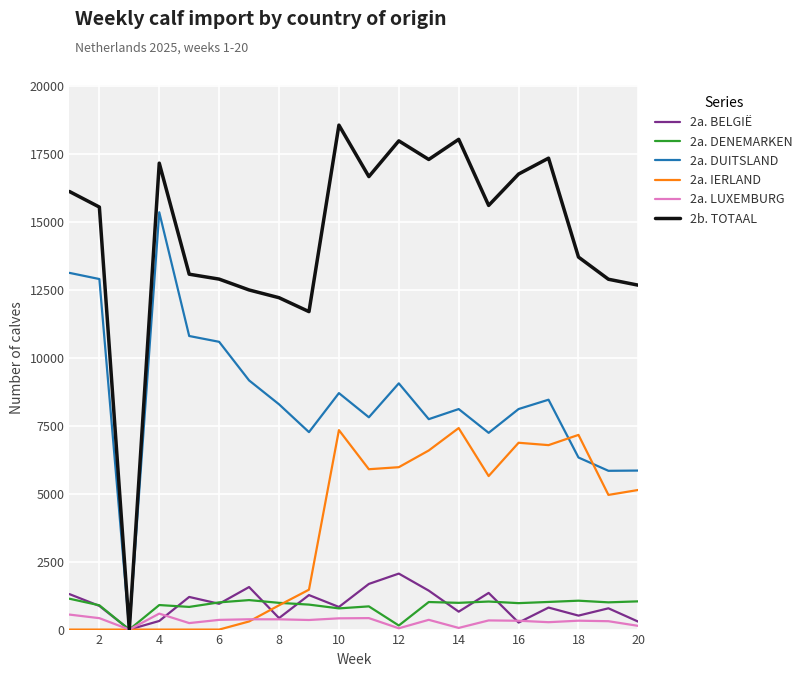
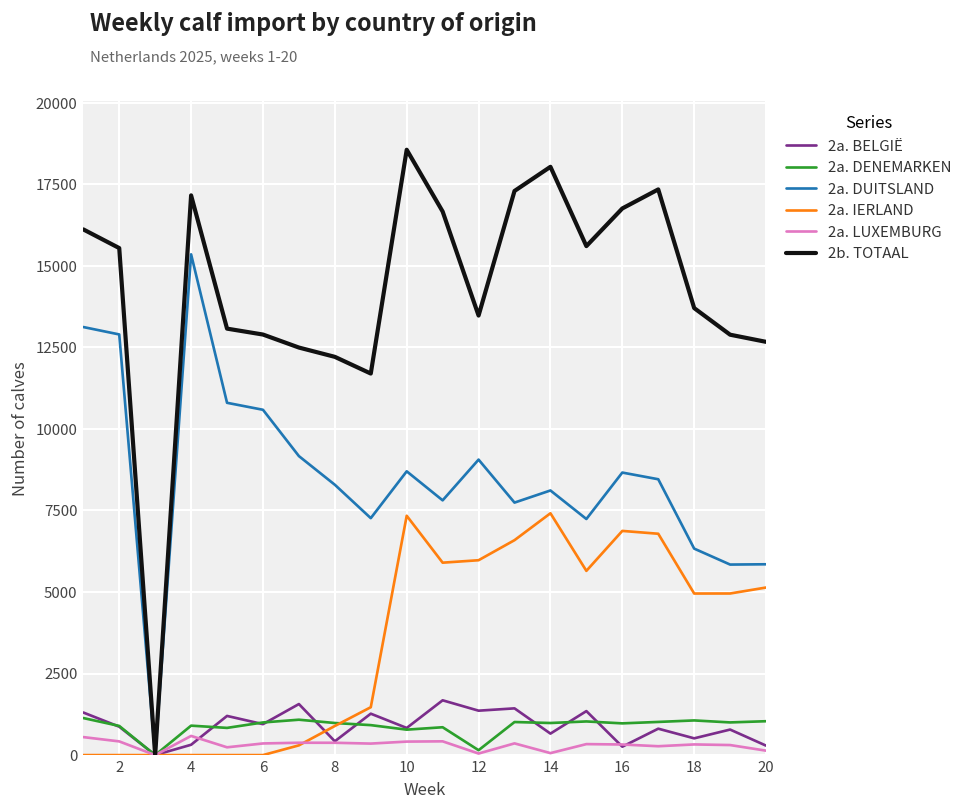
  {
    "2a. BELGIË": {
      "4": 300,
-     "12": 2100,
+     "12": 1400,
      "14": 700,
      "18": 500,
      "20": 300
    },
    "2a. DENEMARKEN": {
      "4": 900,
      "12": 200,
      "14": 1000,
      "16": 1000,
      "18": 1100,
      "20": 1000
    },
    "2a. DUITSLAND": {
      "2": 12900,
      "4": 15400,
      "6": 10600,
      "8": 8300,
      "10": 8700,
      "12": 9100,
      "14": 8100,
-     "16": 8100,
+     "16": 8700,
      "18": 6300,
      "20": 5900
    },
    "2a. IERLAND": {
      "2": 0,
      "4": 0,
      "6": 0,
      "10": 7300,
      "12": 6000,
      "14": 7400,
      "16": 6900,
-     "18": 7200,
+     "18": 5000,
      "20": 5100
    },
    "2a. LUXEMBURG": {
      "2": 400,
      "4": 600,
      "6": 400,
      "10": 400,
      "12": 0,
      "14": 100,
      "18": 300,
      "20": 100
    },
    "2b. TOTAAL": {
      "2": 15500,
      "4": 17200,
      "6": 12900,
      "8": 12200,
      "10": 18600,
-     "12": 18000,
+     "12": 13500,
      "14": 18000,
      "16": 16800,
      "18": 13700,
      "20": 12700
    }
  }
